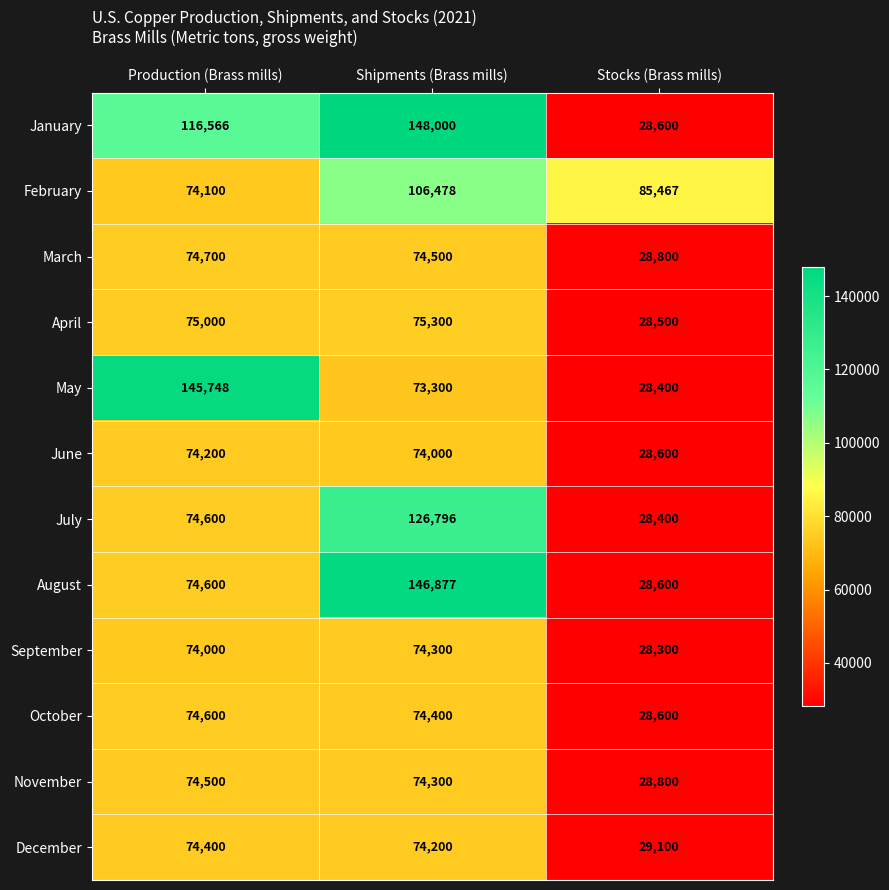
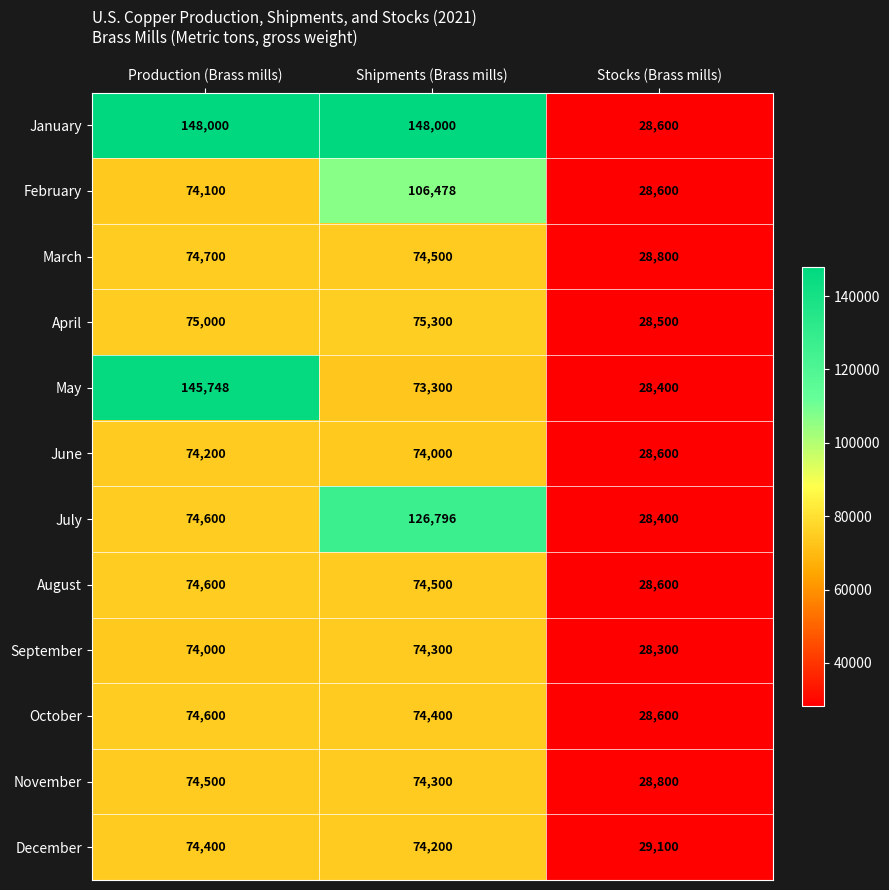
  {
    "January": {
-     "Production (Brass mills)": "116,566",
+     "Production (Brass mills)": "148,000",
      "Shipments (Brass mills)": "148,000",
      "Stocks (Brass mills)": "28,600"
    },
    "February": {
      "Production (Brass mills)": "74,100",
      "Shipments (Brass mills)": "106,478",
-     "Stocks (Brass mills)": "85,467"
+     "Stocks (Brass mills)": "28,600"
    },
    "March": {
      "Production (Brass mills)": "74,700",
      "Shipments (Brass mills)": "74,500",
      "Stocks (Brass mills)": "28,800"
    },
    "April": {
      "Production (Brass mills)": "75,000",
      "Shipments (Brass mills)": "75,300",
      "Stocks (Brass mills)": "28,500"
    },
    "May": {
      "Production (Brass mills)": "145,748",
      "Shipments (Brass mills)": "73,300",
      "Stocks (Brass mills)": "28,400"
    },
    "June": {
      "Production (Brass mills)": "74,200",
      "Shipments (Brass mills)": "74,000",
      "Stocks (Brass mills)": "28,600"
    },
    "July": {
      "Production (Brass mills)": "74,600",
      "Shipments (Brass mills)": "126,796",
      "Stocks (Brass mills)": "28,400"
    },
    "August": {
      "Production (Brass mills)": "74,600",
-     "Shipments (Brass mills)": "146,877",
+     "Shipments (Brass mills)": "74,500",
      "Stocks (Brass mills)": "28,600"
    },
    "September": {
      "Production (Brass mills)": "74,000",
      "Shipments (Brass mills)": "74,300",
      "Stocks (Brass mills)": "28,300"
    },
    "October": {
      "Production (Brass mills)": "74,600",
      "Shipments (Brass mills)": "74,400",
      "Stocks (Brass mills)": "28,600"
    },
    "November": {
      "Production (Brass mills)": "74,500",
      "Shipments (Brass mills)": "74,300",
      "Stocks (Brass mills)": "28,800"
    },
    "December": {
      "Production (Brass mills)": "74,400",
      "Shipments (Brass mills)": "74,200",
      "Stocks (Brass mills)": "29,100"
    }
  }
